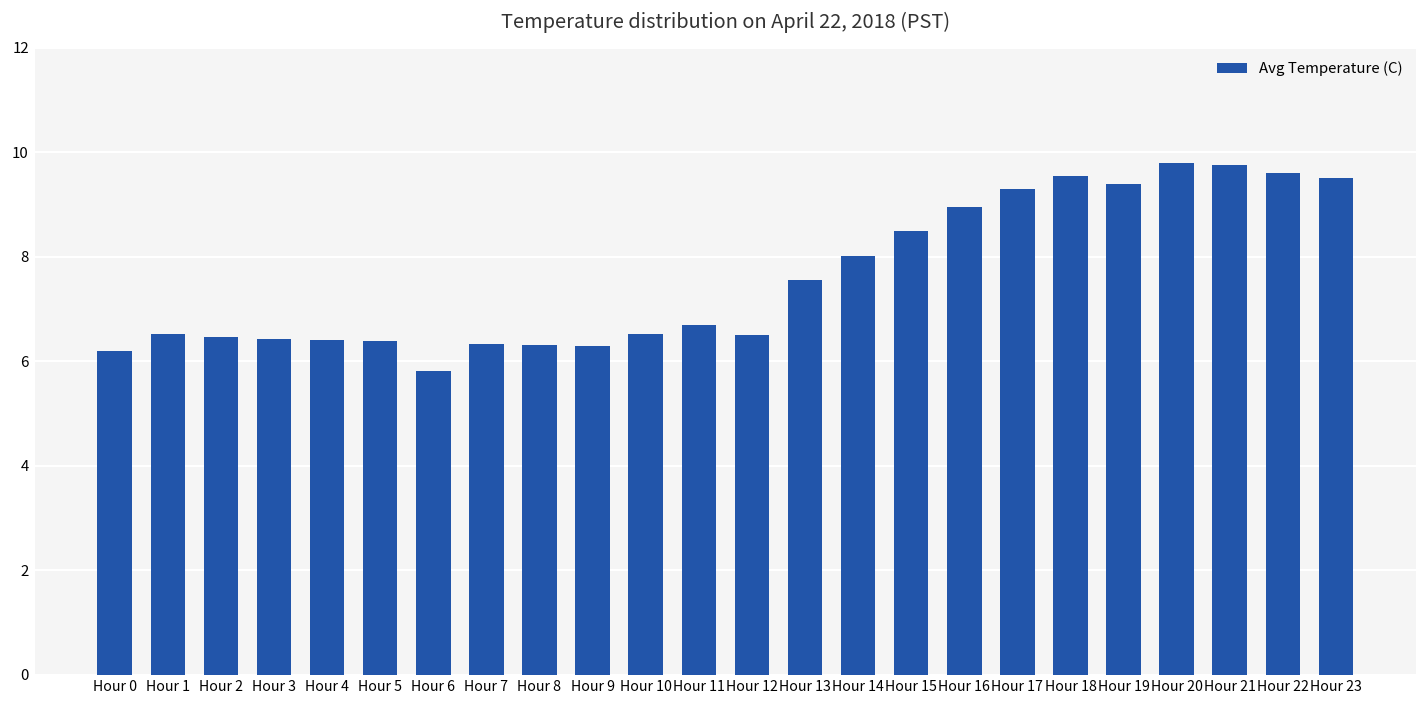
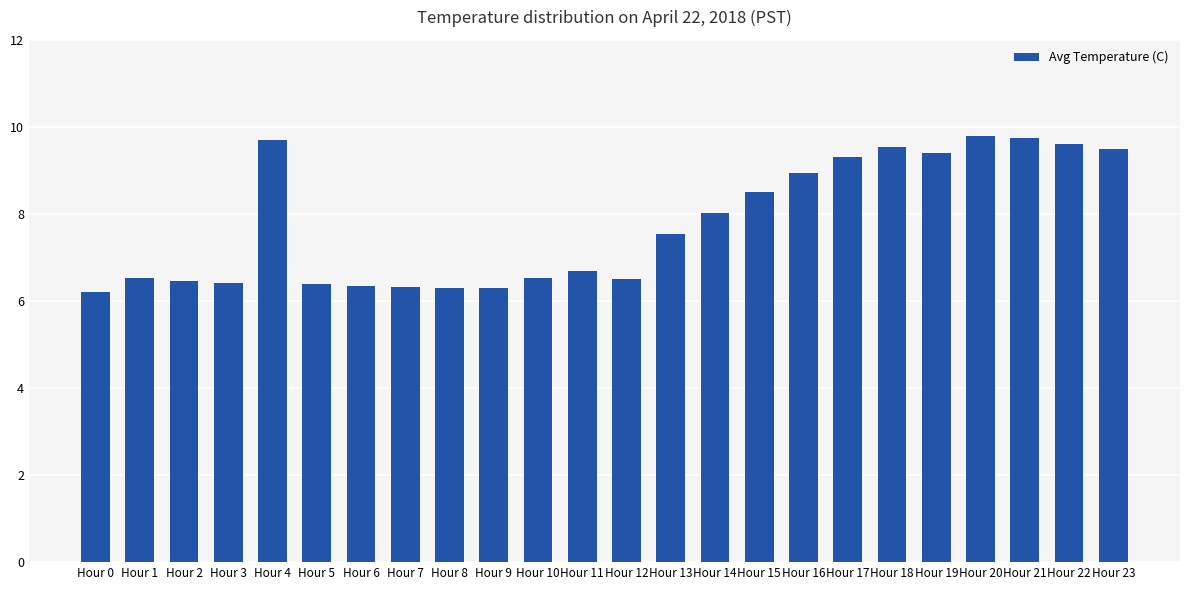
  {
    "Hour 0": 6.2,
    "Hour 1": 6.5,
    "Hour 2": 6.5,
    "Hour 3": 6.4,
-   "Hour 4": 6.4,
+   "Hour 4": 9.7,
    "Hour 5": 6.4,
-   "Hour 6": 5.8,
+   "Hour 6": 6.4,
    "Hour 7": 6.3,
    "Hour 8": 6.3,
    "Hour 9": 6.3,
    "Hour 10": 6.5,
    "Hour 11": 6.7,
    "Hour 12": 6.5,
    "Hour 13": 7.6,
    "Hour 14": 8.0,
    "Hour 15": 8.5,
    "Hour 16": 9.0,
    "Hour 17": 9.3,
    "Hour 18": 9.6,
    "Hour 19": 9.4,
    "Hour 20": 9.8,
    "Hour 21": 9.8,
    "Hour 22": 9.6,
    "Hour 23": 9.5
  }
